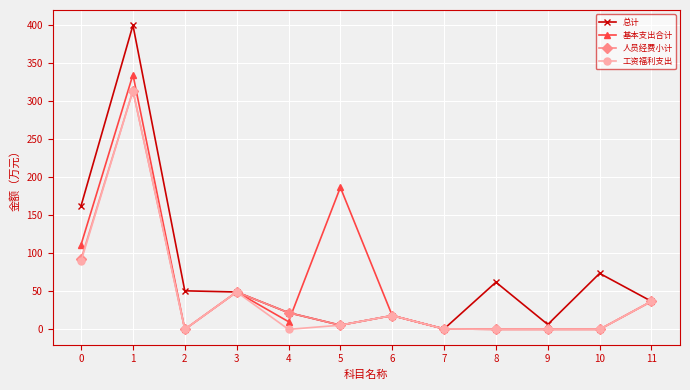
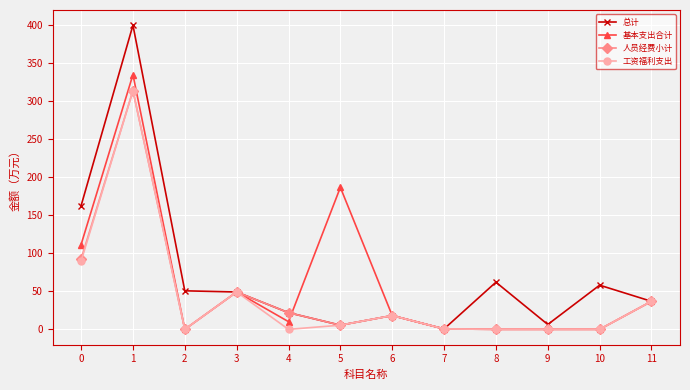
  {
    "总计": {
      "0": 160,
      "1": 400,
      "2": 50,
      "8": 60,
      "9": 10,
-     "10": 70
+     "10": 60
    },
    "基本支出合计": {
      "0": 110,
      "1": 330,
      "4": 10,
      "5": 190
    }
  }
